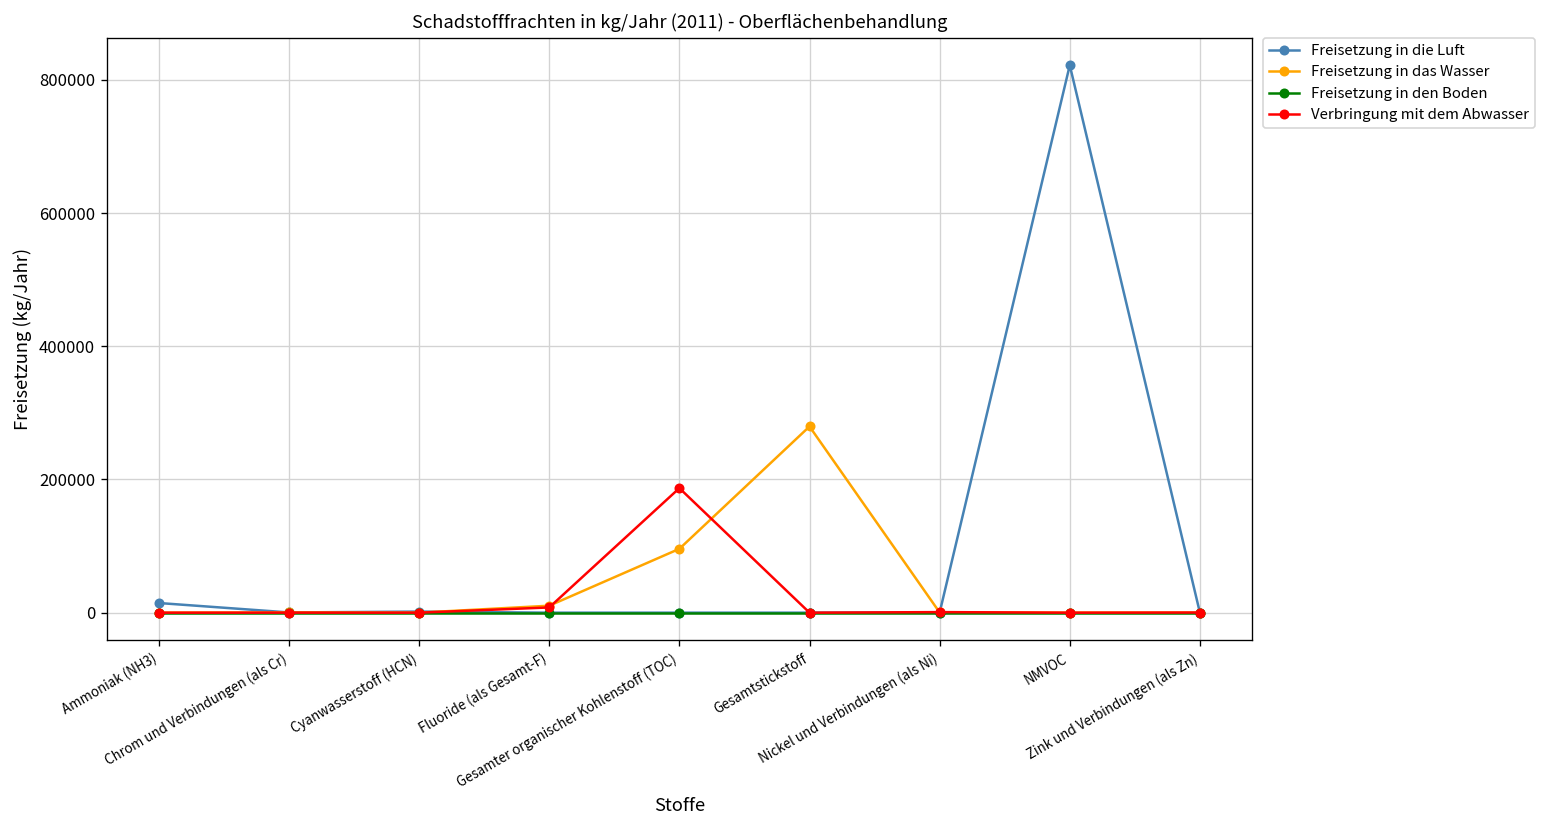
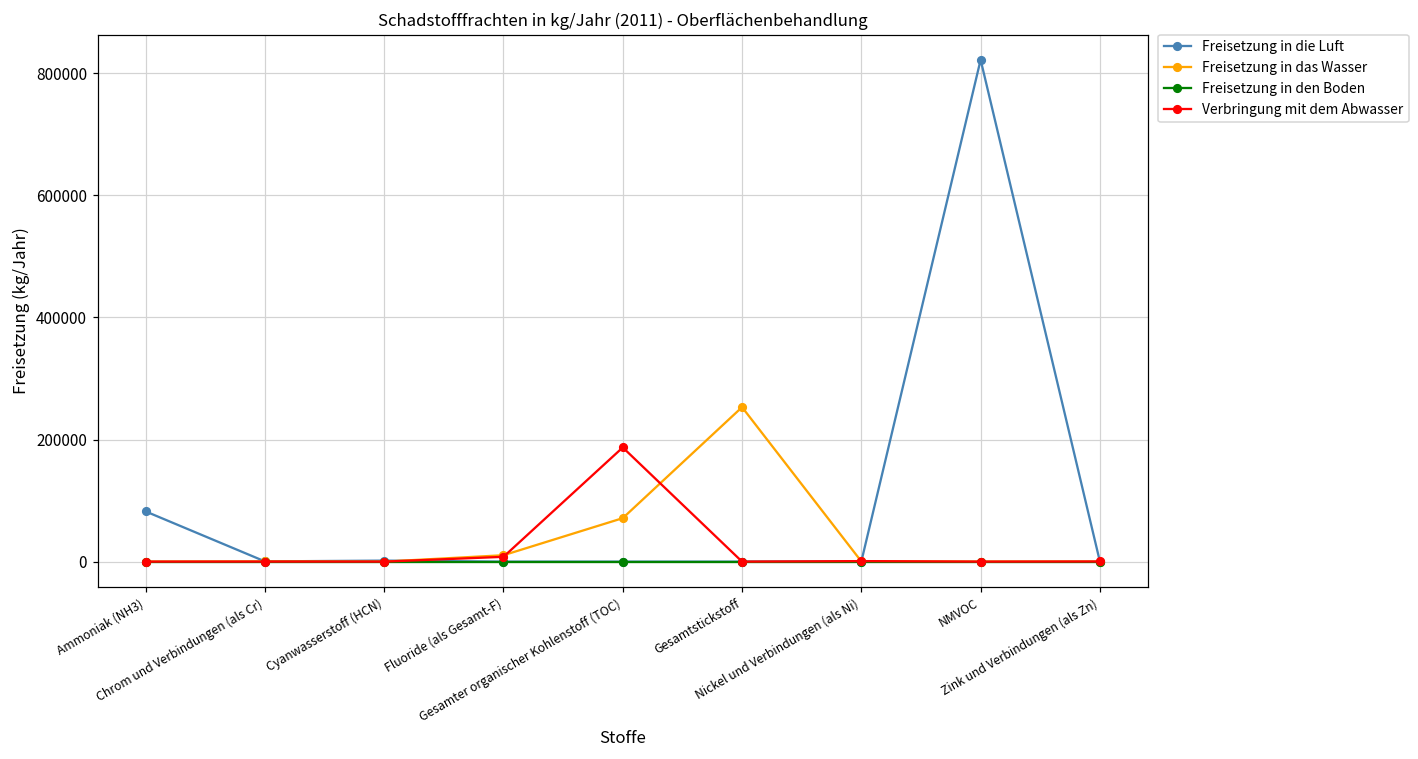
  {
    "Freisetzung in die Luft": {
-     "Ammoniak (NH3)": 10000,
+     "Ammoniak (NH3)": 80000,
      "NMVOC": 820000
    },
    "Freisetzung in das Wasser": {
-     "Gesamter organischer Kohlenstoff (TOC)": 100000,
-     "Gesamtstickstoff": 280000
+     "Gesamter organischer Kohlenstoff (TOC)": 70000,
+     "Gesamtstickstoff": 250000
    },
    "Verbringung mit dem Abwasser": {
      "Gesamter organischer Kohlenstoff (TOC)": 190000
    }
  }
